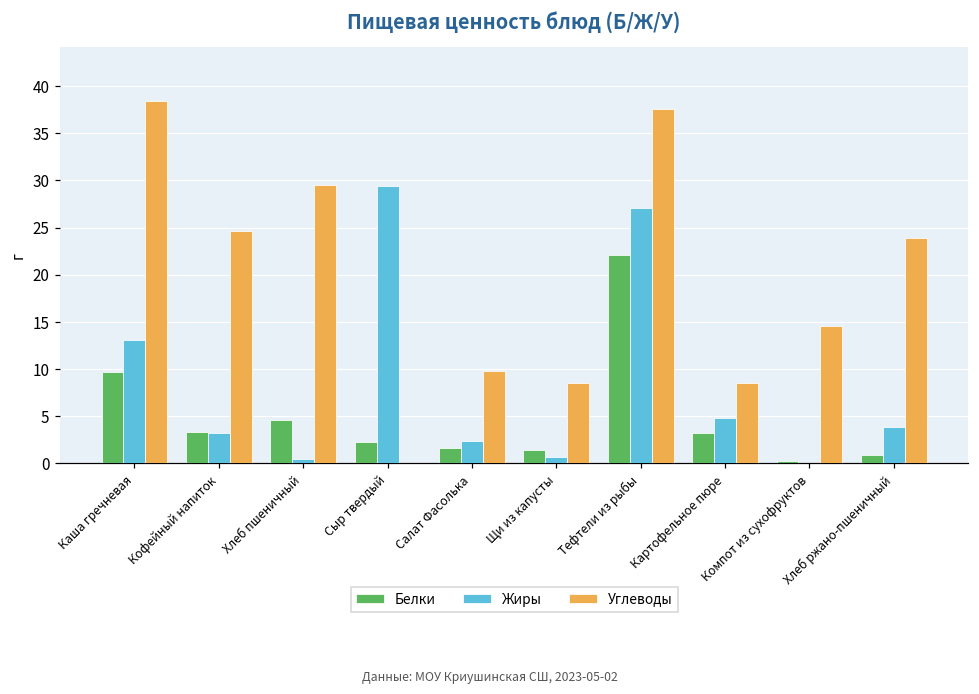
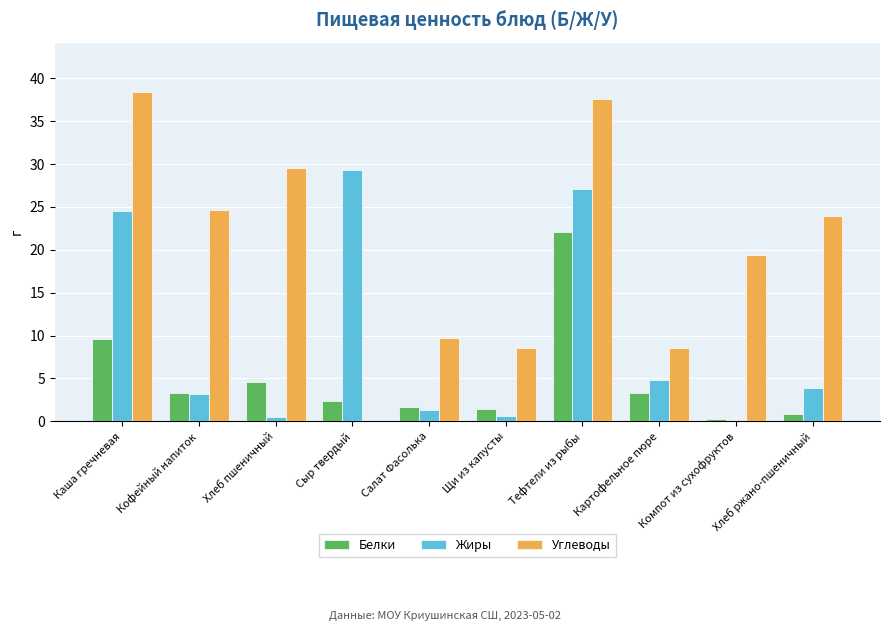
  {
    "Белки": {
      "Каша гречневая": 10,
      "Кофейный напиток": 3,
      "Хлеб пшеничный": 5,
      "Сыр твердый": 2,
      "Салат Фасолька": 2,
      "Щи из капусты": 1,
      "Тефтели из рыбы": 22,
      "Картофельное пюре": 3,
      "Хлеб ржано-пшеничный": 1
    },
    "Жиры": {
-     "Каша гречневая": 13,
+     "Каша гречневая": 25,
      "Кофейный напиток": 3,
      "Хлеб пшеничный": 0,
      "Сыр твердый": 29,
-     "Салат Фасолька": 2,
+     "Салат Фасолька": 1,
      "Щи из капусты": 1,
      "Тефтели из рыбы": 27,
      "Картофельное пюре": 5,
      "Компот из сухофруктов": 0,
      "Хлеб ржано-пшеничный": 4
    },
    "Углеводы": {
      "Каша гречневая": 38,
      "Кофейный напиток": 25,
      "Хлеб пшеничный": 30,
      "Сыр твердый": 0,
      "Салат Фасолька": 10,
      "Щи из капусты": 9,
      "Тефтели из рыбы": 38,
      "Картофельное пюре": 9,
-     "Компот из сухофруктов": 15,
+     "Компот из сухофруктов": 19,
      "Хлеб ржано-пшеничный": 24
    }
  }
